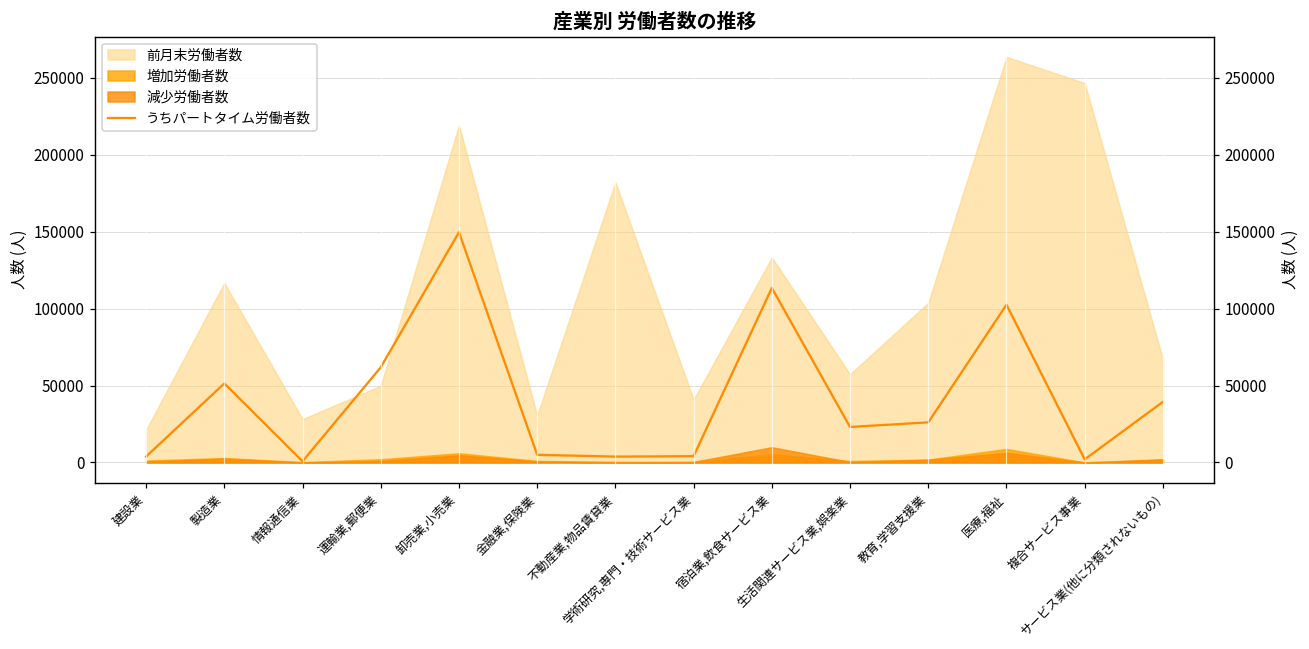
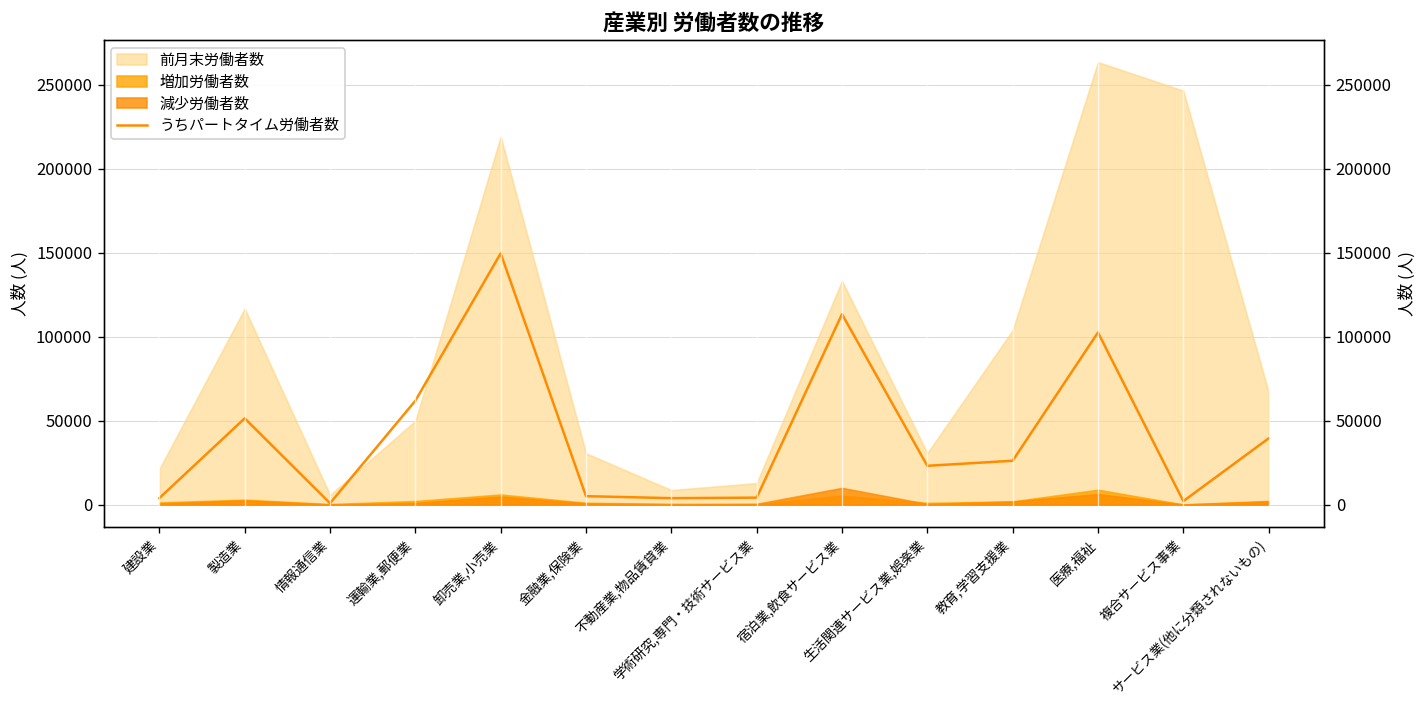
  {
    "前月末労働者数": {
      "建設業": 21000,
      "製造業": 117000,
-     "情報通信業": 28000,
+     "情報通信業": 6000,
      "運輸業,郵便業": 50000,
      "卸売業,小売業": 219000,
      "金融業,保険業": 31000,
-     "不動産業,物品賃貸業": 182000,
-     "学術研究,専門・技術サービス業": 41000,
+     "不動産業,物品賃貸業": 9000,
+     "学術研究,専門・技術サービス業": 13000,
      "宿泊業,飲食サービス業": 133000,
-     "生活関連サービス業,娯楽業": 57000,
+     "生活関連サービス業,娯楽業": 31000,
      "教育,学習支援業": 104000,
      "医療,福祉": 264000,
      "複合サービス事業": 247000,
      "サービス業(他に分類されないもの)": 67000
    }
  }
